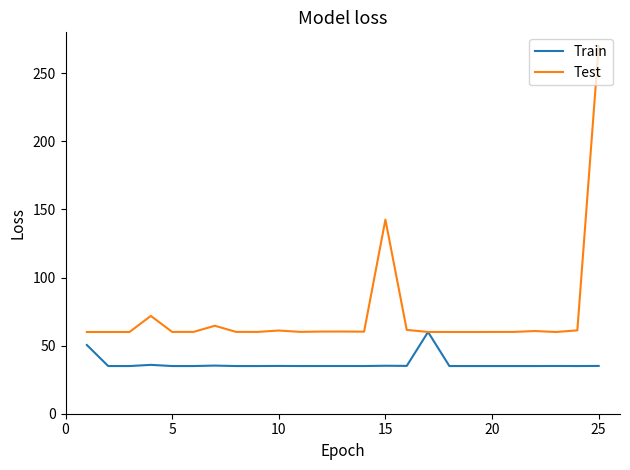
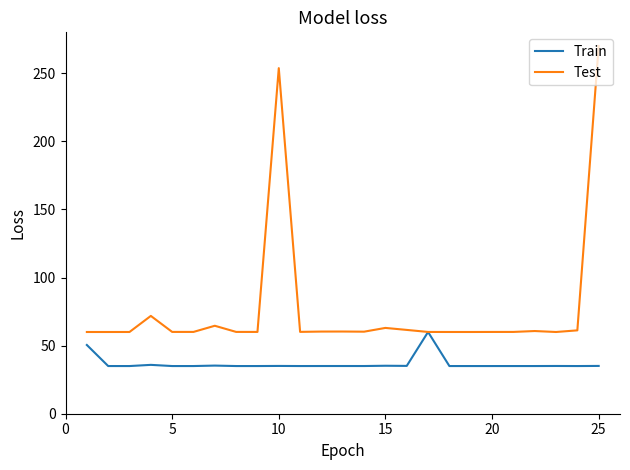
  {
    "Train": {
      "5": 35,
      "10": 35,
      "15": 35,
      "20": 35,
      "25": 35
    },
    "Test": {
      "5": 60,
-     "10": 61,
-     "15": 143,
+     "10": 254,
+     "15": 63,
      "20": 60
    }
  }
